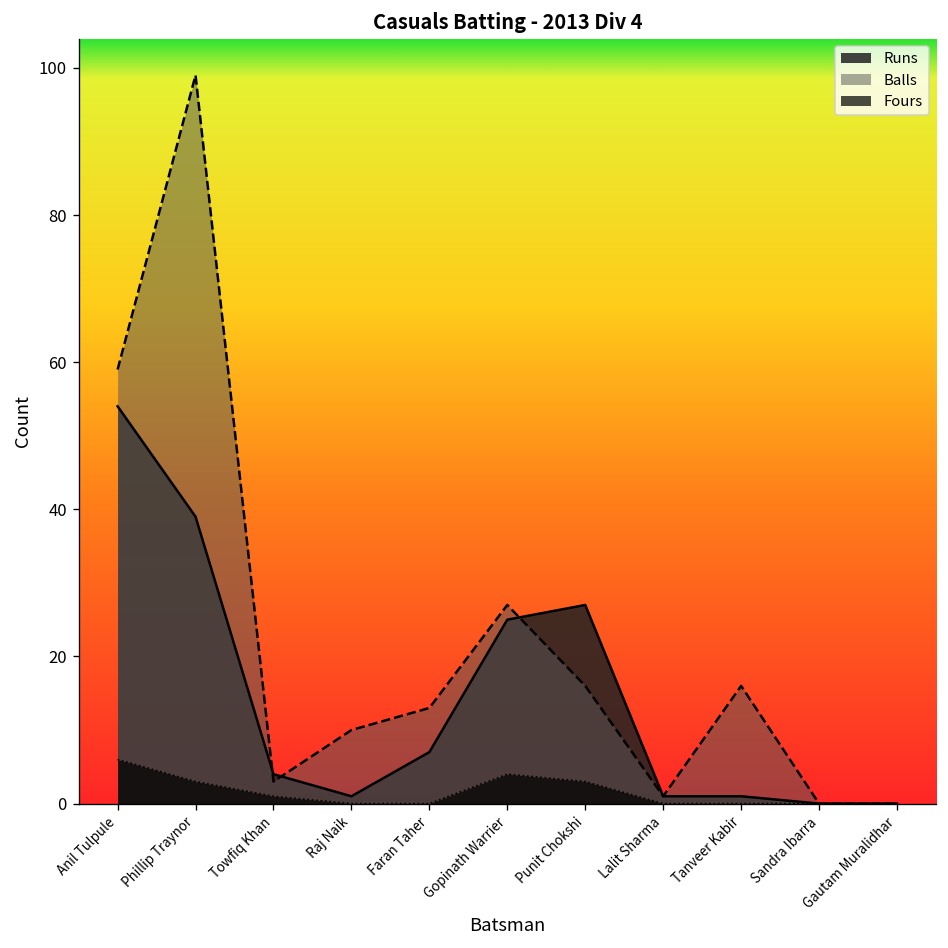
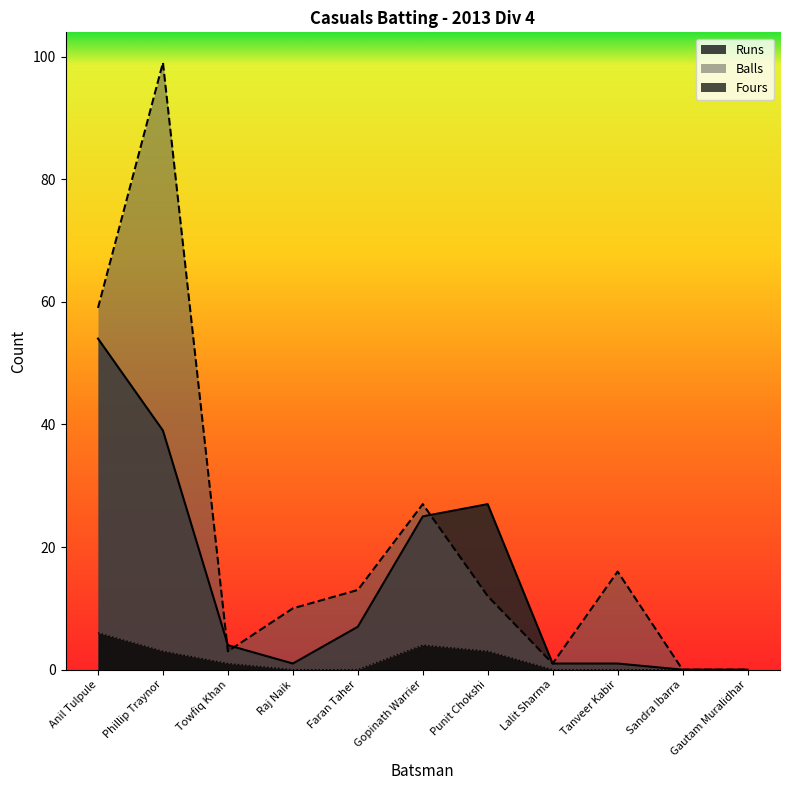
  {
    "Balls": {
      "Anil Tulpule": 59,
      "Phillip Traynor": 99,
      "Towfiq Khan": 3,
      "Raj Naik": 10,
      "Faran Taher": 13,
      "Gopinath Warrier": 27,
-     "Punit Chokshi": 16,
+     "Punit Chokshi": 12,
      "Tanveer Kabir": 16
    }
  }
